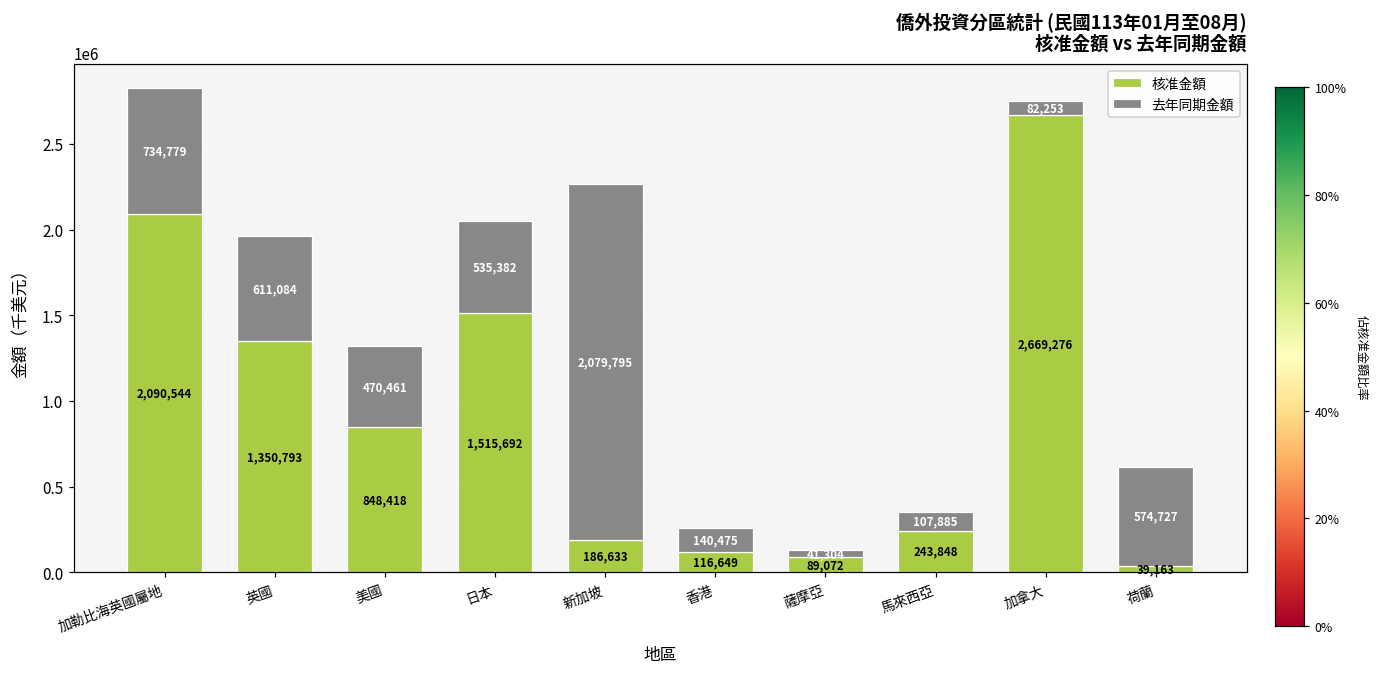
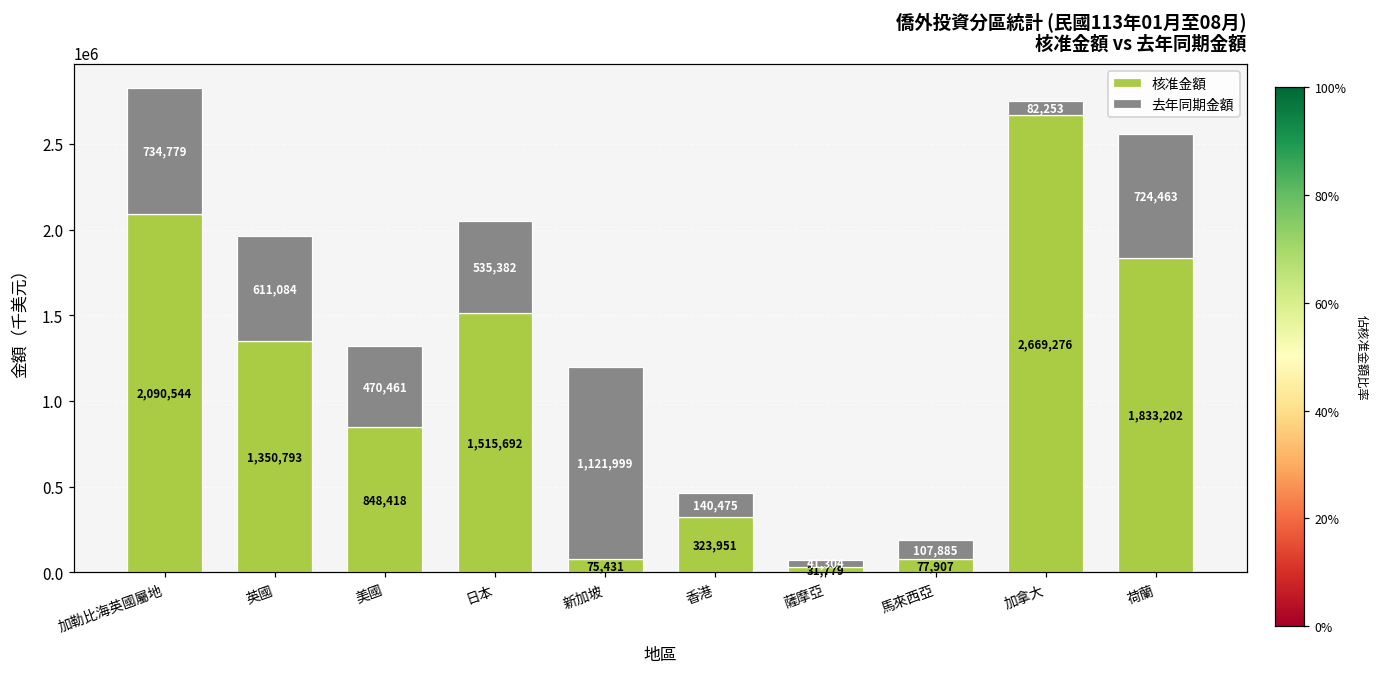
  {
    "核准金額": {
      "加勒比海英國屬地": "2,090,544",
      "英國": "1,350,793",
      "美國": "848,418",
      "日本": "1,515,692",
-     "新加坡": "186,633",
-     "香港": "116,649",
-     "薩摩亞": "89,072",
-     "馬來西亞": "243,848",
+     "新加坡": "75,431",
+     "香港": "323,951",
+     "薩摩亞": "31,779",
+     "馬來西亞": "77,907",
      "加拿大": "2,669,276",
-     "荷蘭": "39,163"
+     "荷蘭": "1,833,202"
    },
    "去年同期金額": {
      "加勒比海英國屬地": "734,779",
      "英國": "611,084",
      "美國": "470,461",
      "日本": "535,382",
-     "新加坡": "2,079,795",
+     "新加坡": "1,121,999",
      "香港": "140,475",
      "馬來西亞": "107,885",
      "加拿大": "82,253",
-     "荷蘭": "574,727"
+     "荷蘭": "724,463"
    }
  }
